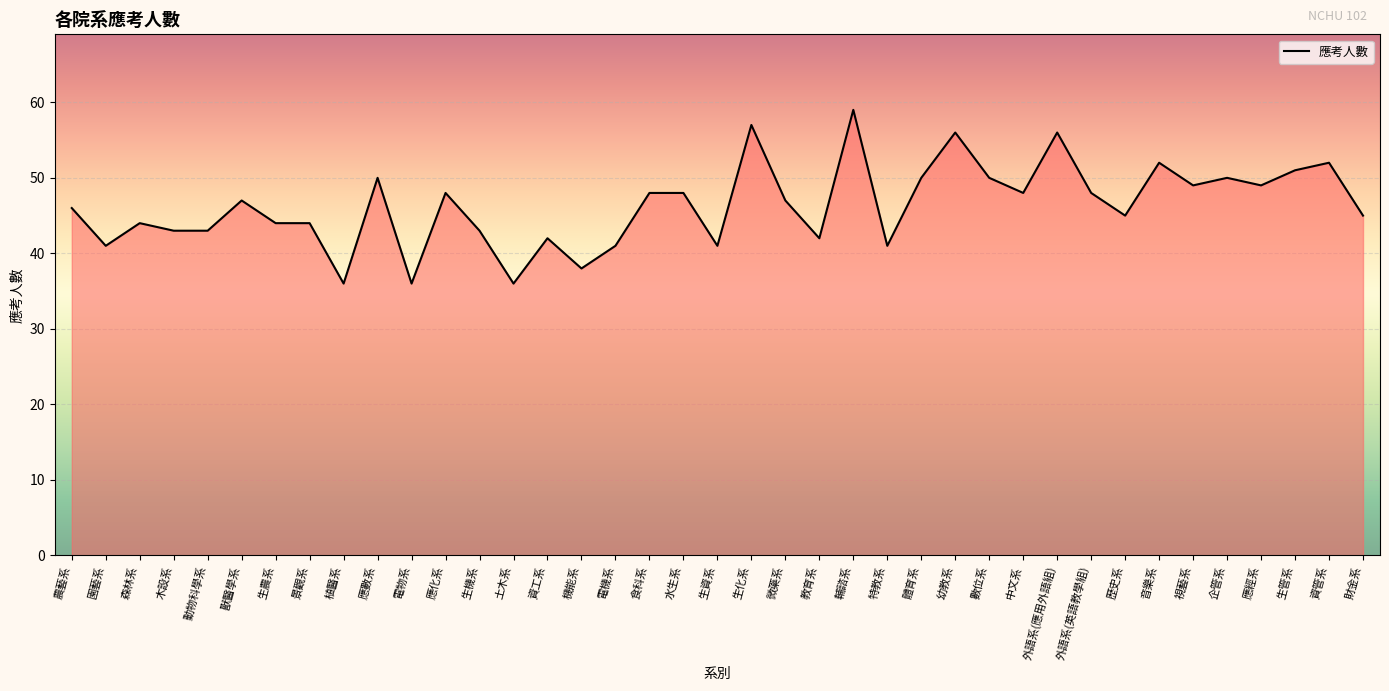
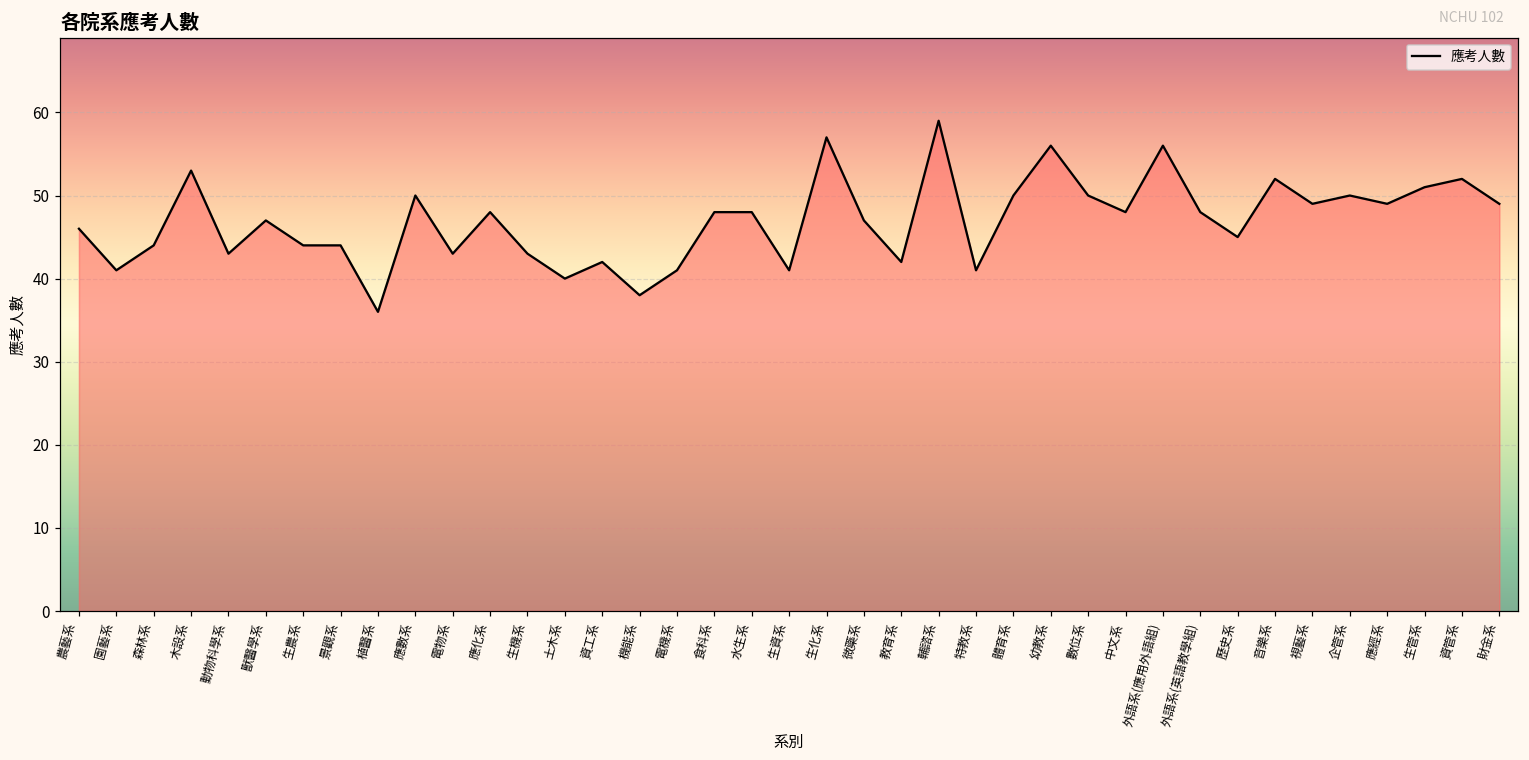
  {
    "農藝系": 46,
    "園藝系": 41,
    "森林系": 44,
-   "木設系": 43,
+   "木設系": 53,
    "動物科學系": 43,
    "獸醫學系": 47,
    "生農系": 44,
    "景觀系": 44,
    "植醫系": 36,
    "應數系": 50,
-   "電物系": 36,
+   "電物系": 43,
    "應化系": 48,
    "生機系": 43,
-   "土木系": 36,
+   "土木系": 40,
    "資工系": 42,
    "機能系": 38,
    "電機系": 41,
    "食科系": 48,
    "水生系": 48,
    "生資系": 41,
    "生化系": 57,
    "微藥系": 47,
    "教育系": 42,
    "輔諮系": 59,
    "特教系": 41,
    "體育系": 50,
    "幼教系": 56,
    "數位系": 50,
    "中文系": 48,
    "外語系(應用外語組)": 56,
    "外語系(英語教學組)": 48,
    "歷史系": 45,
    "音樂系": 52,
    "視藝系": 49,
    "企管系": 50,
    "應經系": 49,
    "生管系": 51,
    "資管系": 52,
-   "財金系": 45
+   "財金系": 49
  }
